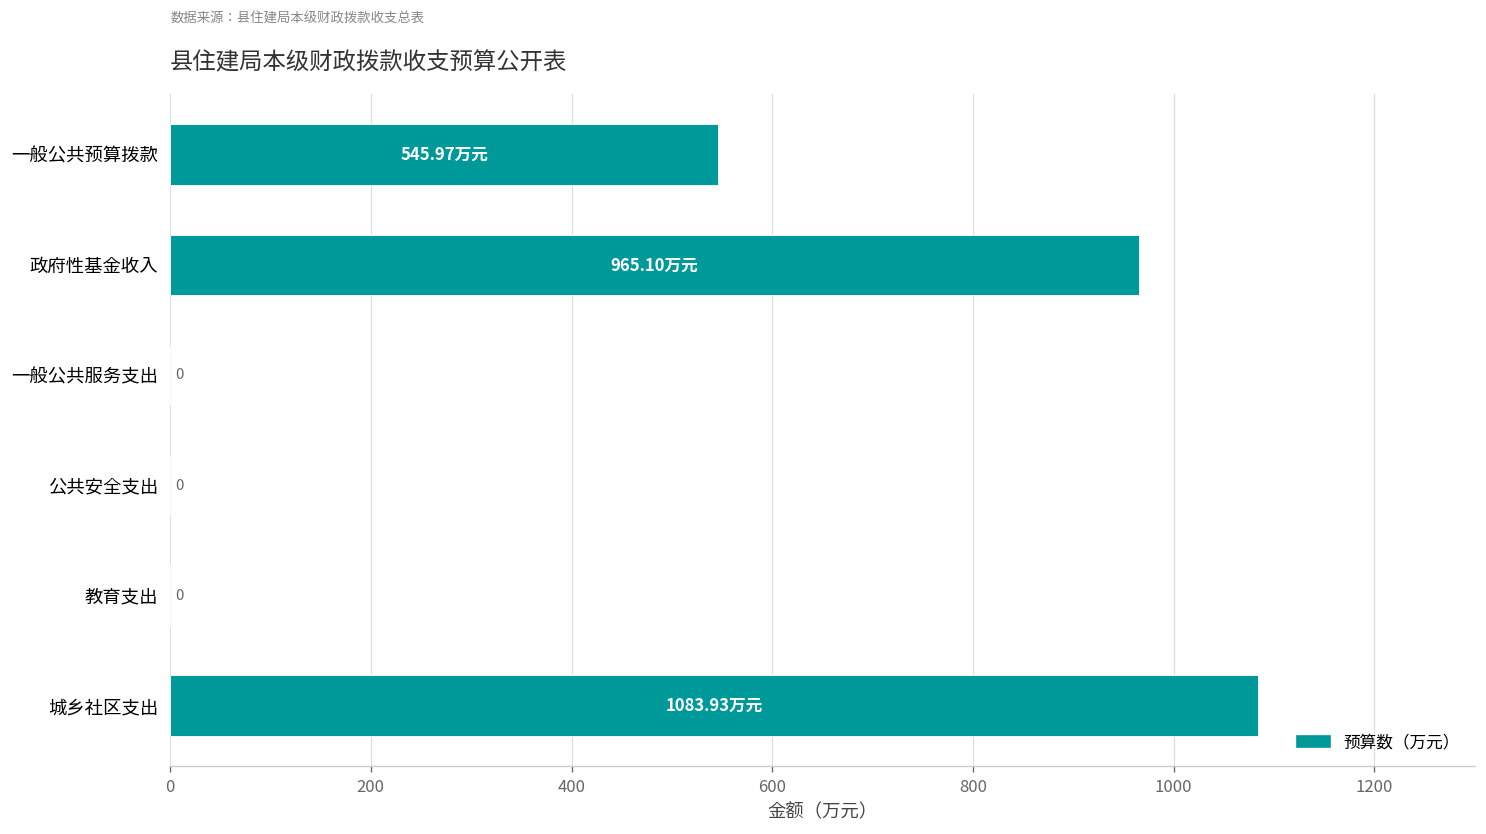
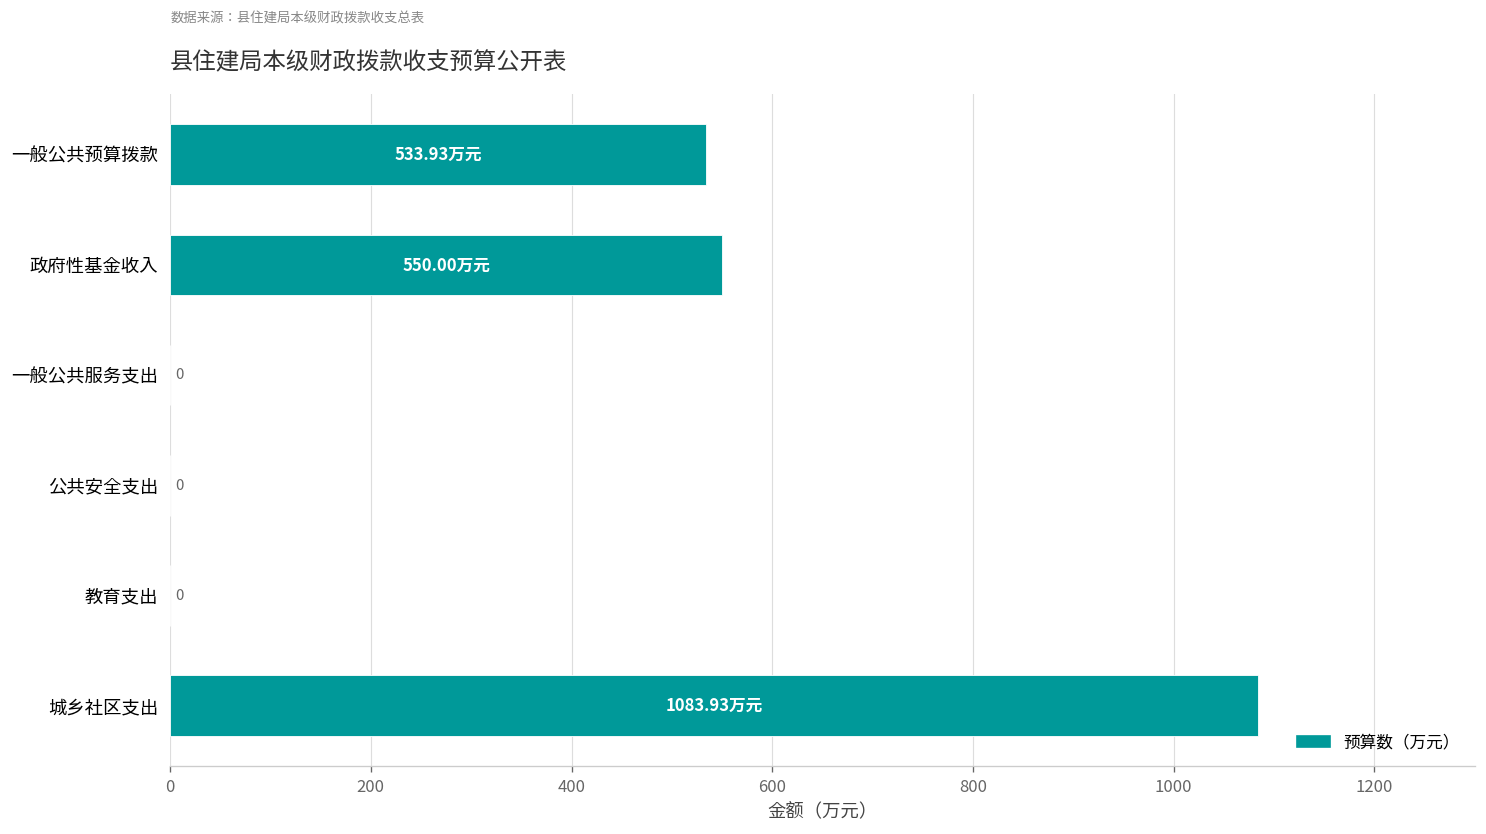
  {
-   "一般公共预算拨款": 545.97,
-   "政府性基金收入": 965.10,
+   "一般公共预算拨款": 533.93,
+   "政府性基金收入": 550.00,
    "一般公共服务支出": 0,
    "公共安全支出": 0,
    "教育支出": 0,
    "城乡社区支出": 1083.93
  }
